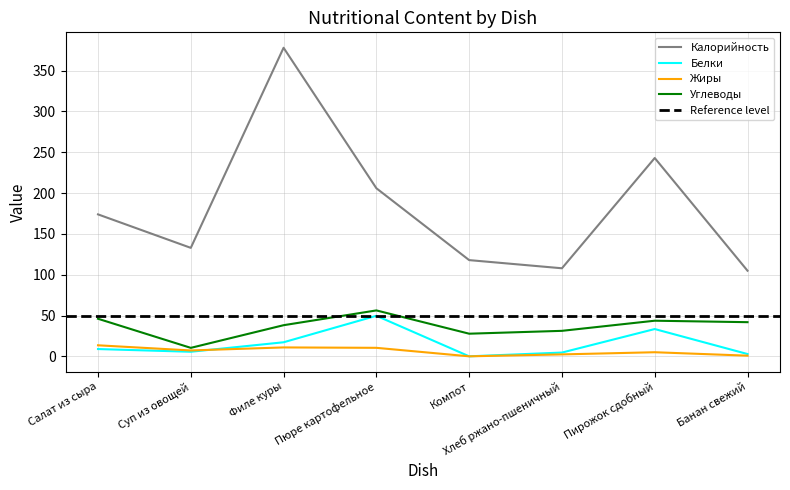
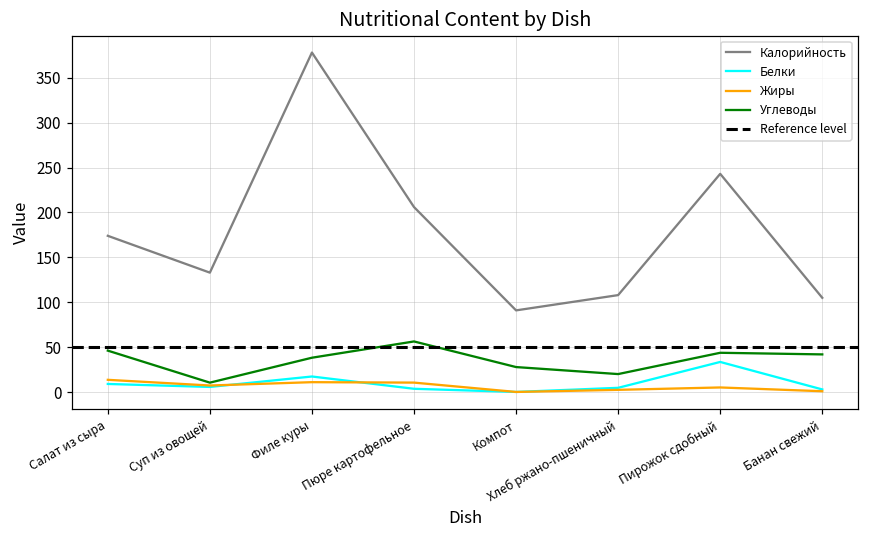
  {
    "Калорийность": {
      "Салат из сыра": 170,
      "Суп из овощей": 130,
      "Филе куры": 380,
      "Пюре картофельное": 210,
-     "Компот": 120,
+     "Компот": 90,
      "Хлеб ржано-пшеничный": 110,
      "Пирожок сдобный": 240,
      "Банан свежий": 110
    },
    "Белки": {
      "Салат из сыра": 10,
      "Филе куры": 20,
-     "Пюре картофельное": 50,
+     "Пюре картофельное": 0,
      "Пирожок сдобный": 30
    },
    "Жиры": {
      "Салат из сыра": 10,
      "Филе куры": 10,
      "Пюре картофельное": 10,
      "Пирожок сдобный": 10
    },
    "Углеводы": {
      "Салат из сыра": 50,
      "Суп из овощей": 10,
      "Филе куры": 40,
      "Пюре картофельное": 60,
      "Компот": 30,
-     "Хлеб ржано-пшеничный": 30,
+     "Хлеб ржано-пшеничный": 20,
      "Пирожок сдобный": 40,
      "Банан свежий": 40
    }
  }
